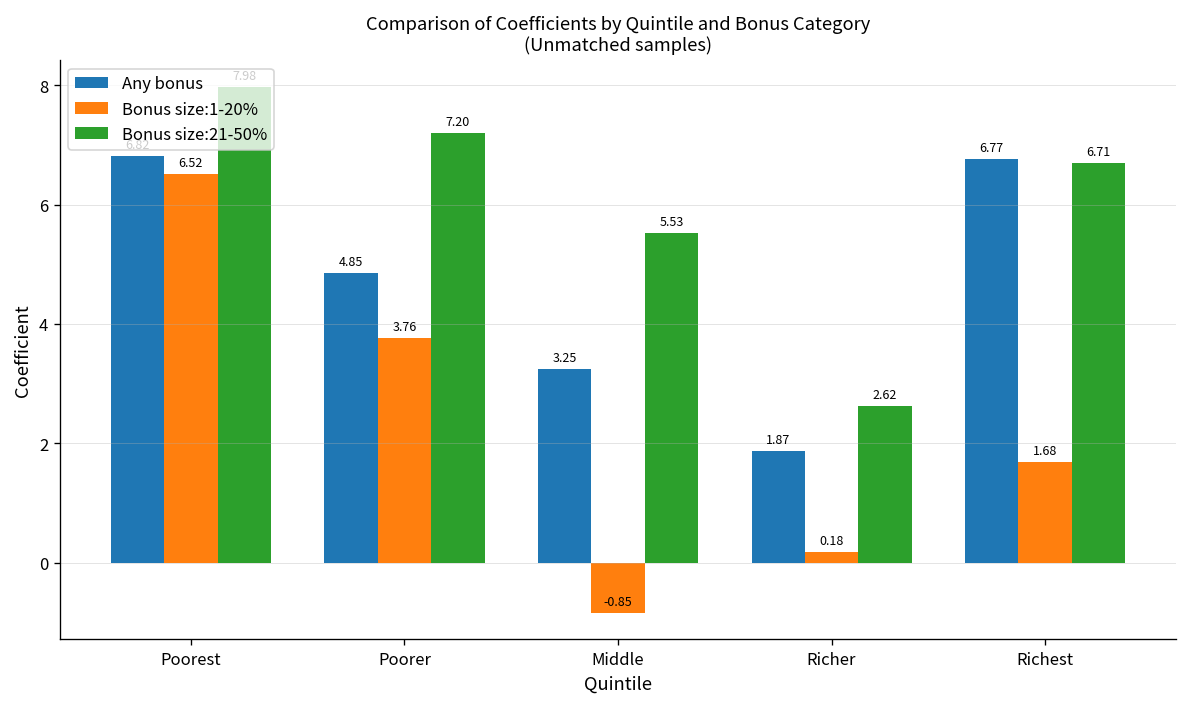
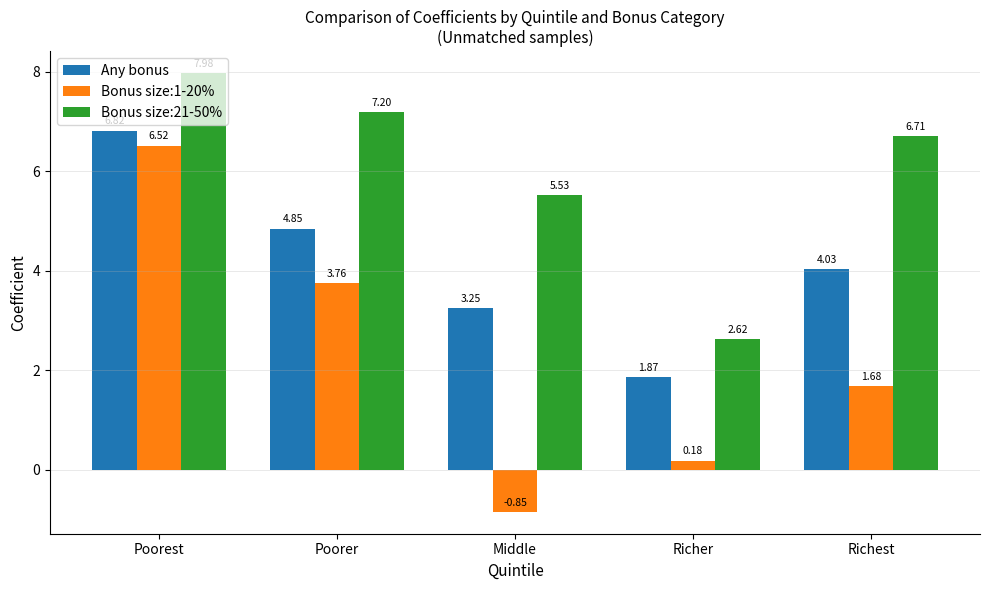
  {
    "Any bonus": {
      "Poorer": 4.85,
      "Middle": 3.25,
      "Richer": 1.87,
-     "Richest": 6.77
+     "Richest": 4.03
    },
    "Bonus size:1-20%": {
      "Poorest": 6.52,
      "Poorer": 3.76,
      "Middle": -0.85,
      "Richer": 0.18,
      "Richest": 1.68
    },
    "Bonus size:21-50%": {
      "Poorer": 7.20,
      "Middle": 5.53,
      "Richer": 2.62,
      "Richest": 6.71
    }
  }
